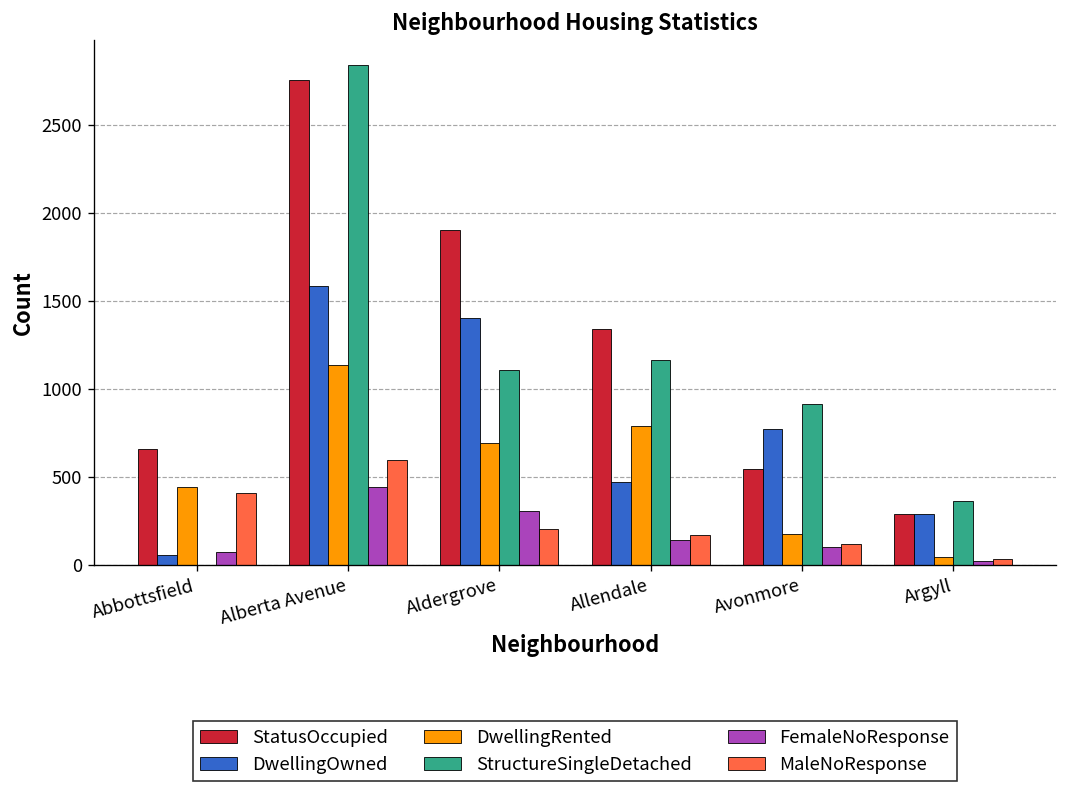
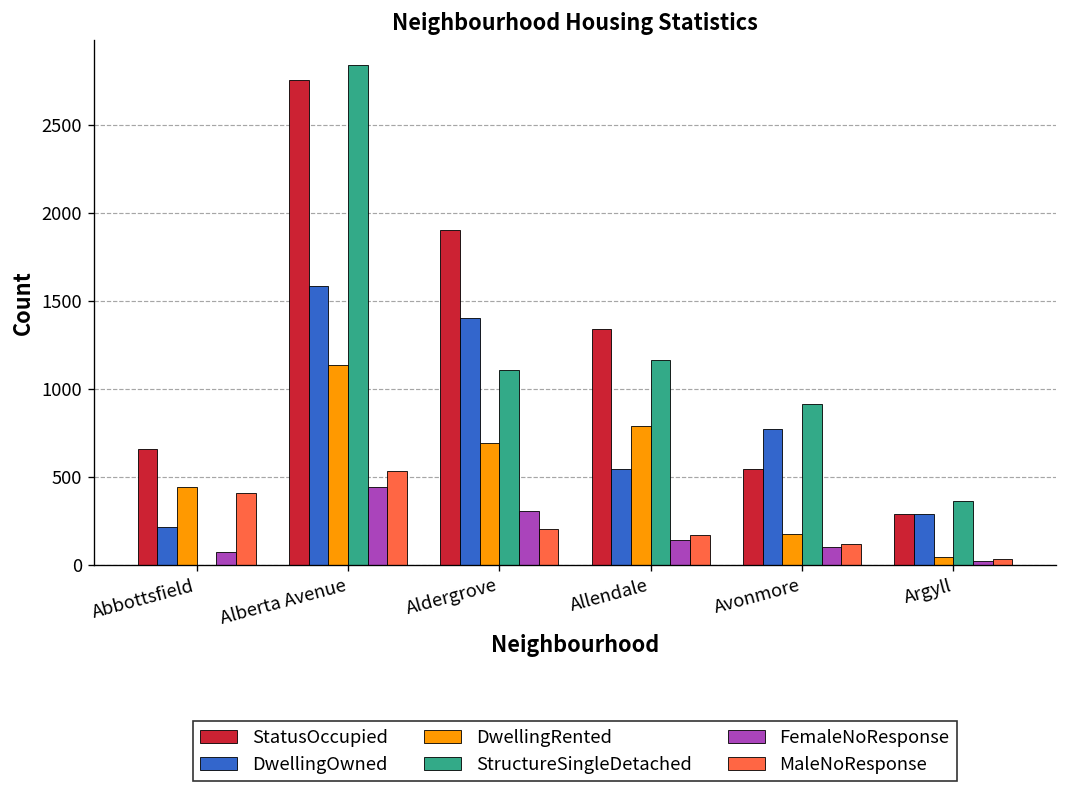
  {
    "StatusOccupied": {
      "Abbottsfield": 660,
      "Alberta Avenue": 2750,
      "Aldergrove": 1910,
      "Allendale": 1340,
      "Avonmore": 550,
      "Argyll": 290
    },
    "DwellingOwned": {
-     "Abbottsfield": 60,
+     "Abbottsfield": 220,
      "Alberta Avenue": 1590,
      "Aldergrove": 1400,
-     "Allendale": 470,
+     "Allendale": 550,
      "Avonmore": 770,
      "Argyll": 290
    },
    "DwellingRented": {
      "Abbottsfield": 440,
      "Alberta Avenue": 1140,
      "Aldergrove": 690,
      "Allendale": 790,
      "Avonmore": 180,
      "Argyll": 50
    },
    "StructureSingleDetached": {
      "Abbottsfield": 0,
      "Alberta Avenue": 2840,
      "Aldergrove": 1110,
      "Allendale": 1170,
      "Avonmore": 910,
      "Argyll": 360
    },
    "FemaleNoResponse": {
      "Abbottsfield": 80,
      "Alberta Avenue": 450,
      "Aldergrove": 310,
      "Allendale": 140,
      "Avonmore": 110,
      "Argyll": 20
    },
    "MaleNoResponse": {
      "Abbottsfield": 410,
-     "Alberta Avenue": 600,
+     "Alberta Avenue": 530,
      "Aldergrove": 210,
      "Allendale": 170,
      "Avonmore": 120,
      "Argyll": 40
    }
  }
